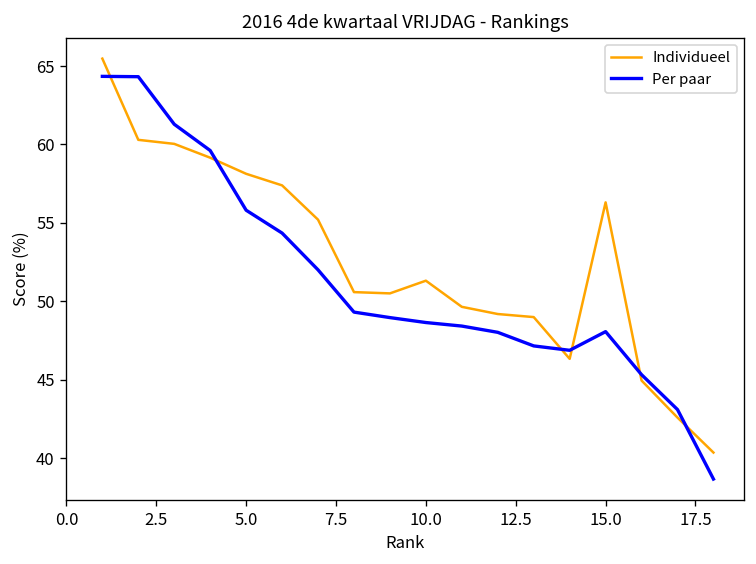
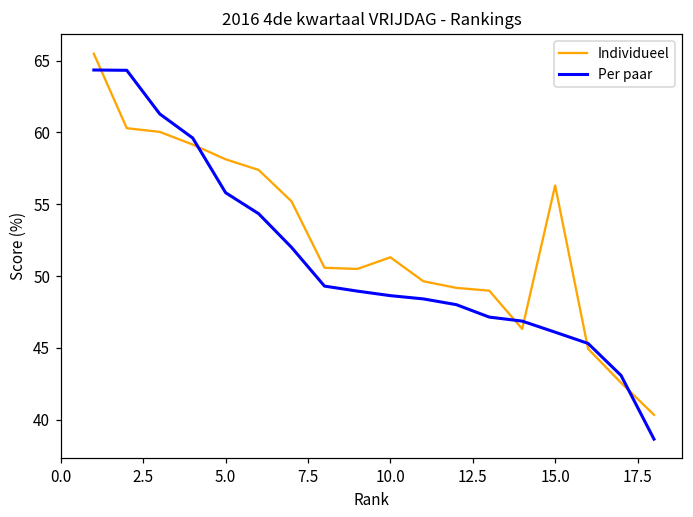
  {
    "Individueel": {
      "5.0": 58.1,
      "10.0": 51.3,
      "15.0": 56.3
    },
    "Per paar": {
      "5.0": 55.8,
      "10.0": 48.6,
-     "15.0": 48.1
+     "15.0": 46.1
    }
  }
